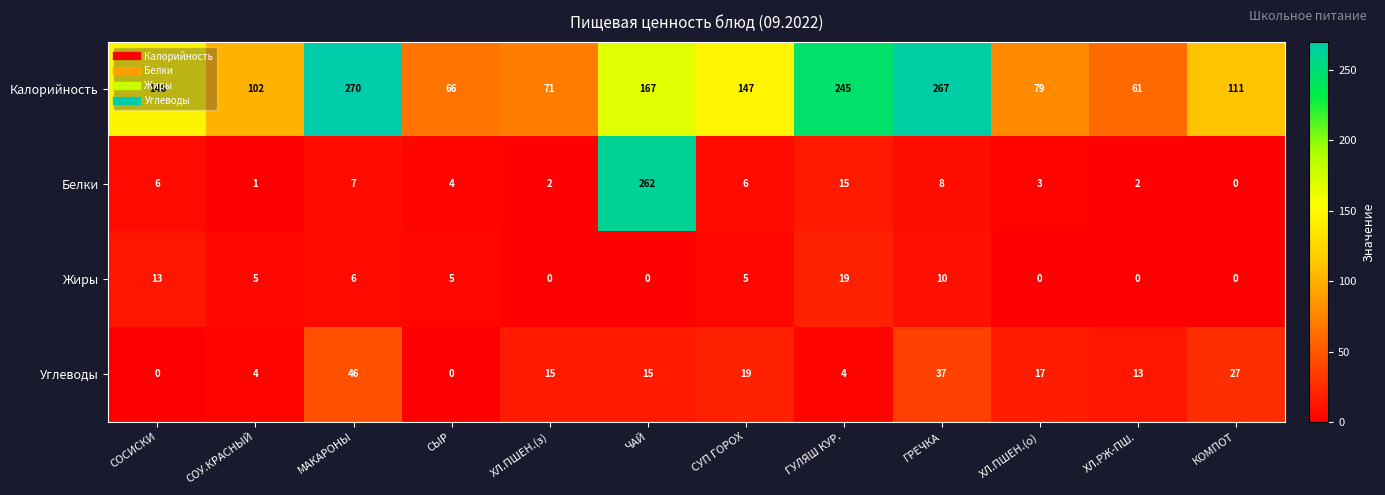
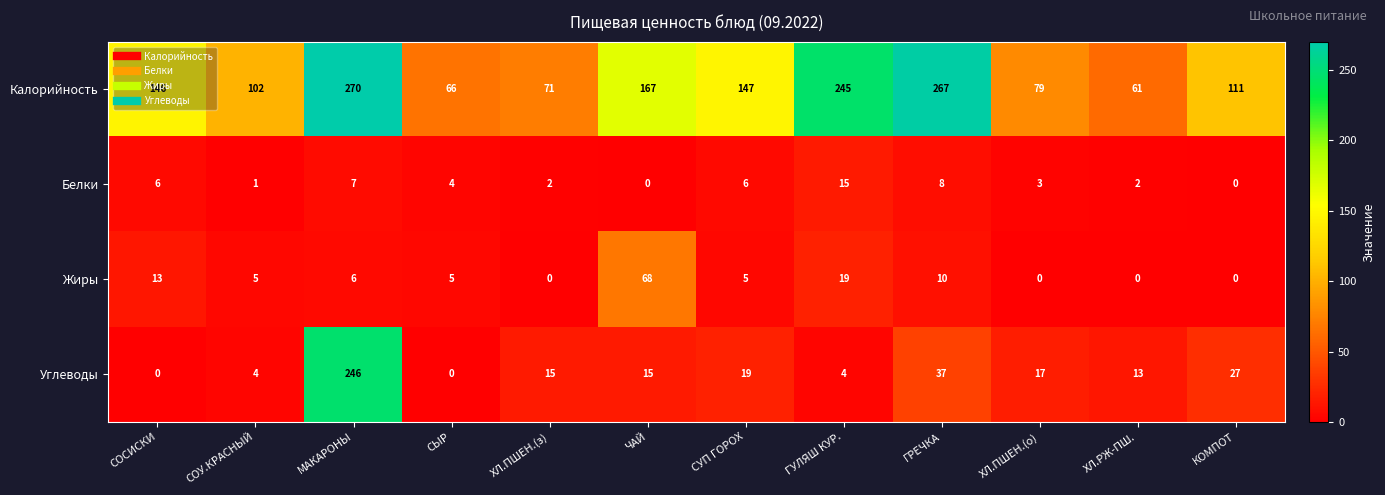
  {
    "Калорийность": {
      "СОУ.КРАСНЫЙ": 102,
      "МАКАРОНЫ": 270,
      "СЫР": 66,
      "ХЛ.ПШЕН.(з)": 71,
      "ЧАЙ": 167,
      "СУП ГОРОХ": 147,
      "ГУЛЯШ КУР.": 245,
      "ГРЕЧКА": 267,
      "ХЛ.ПШЕН.(о)": 79,
      "ХЛ.РЖ-ПШ.": 61,
      "КОМПОТ": 111
    },
    "Белки": {
      "СОСИСКИ": 6,
      "СОУ.КРАСНЫЙ": 1,
      "МАКАРОНЫ": 7,
      "СЫР": 4,
      "ХЛ.ПШЕН.(з)": 2,
-     "ЧАЙ": 262,
+     "ЧАЙ": 0,
      "СУП ГОРОХ": 6,
      "ГУЛЯШ КУР.": 15,
      "ГРЕЧКА": 8,
      "ХЛ.ПШЕН.(о)": 3,
      "ХЛ.РЖ-ПШ.": 2,
      "КОМПОТ": 0
    },
    "Жиры": {
      "СОСИСКИ": 13,
      "СОУ.КРАСНЫЙ": 5,
      "МАКАРОНЫ": 6,
      "СЫР": 5,
      "ХЛ.ПШЕН.(з)": 0,
-     "ЧАЙ": 0,
+     "ЧАЙ": 68,
      "СУП ГОРОХ": 5,
      "ГУЛЯШ КУР.": 19,
      "ГРЕЧКА": 10,
      "ХЛ.ПШЕН.(о)": 0,
      "ХЛ.РЖ-ПШ.": 0,
      "КОМПОТ": 0
    },
    "Углеводы": {
      "СОСИСКИ": 0,
      "СОУ.КРАСНЫЙ": 4,
-     "МАКАРОНЫ": 46,
+     "МАКАРОНЫ": 246,
      "СЫР": 0,
      "ХЛ.ПШЕН.(з)": 15,
      "ЧАЙ": 15,
      "СУП ГОРОХ": 19,
      "ГУЛЯШ КУР.": 4,
      "ГРЕЧКА": 37,
      "ХЛ.ПШЕН.(о)": 17,
      "ХЛ.РЖ-ПШ.": 13,
      "КОМПОТ": 27
    }
  }
